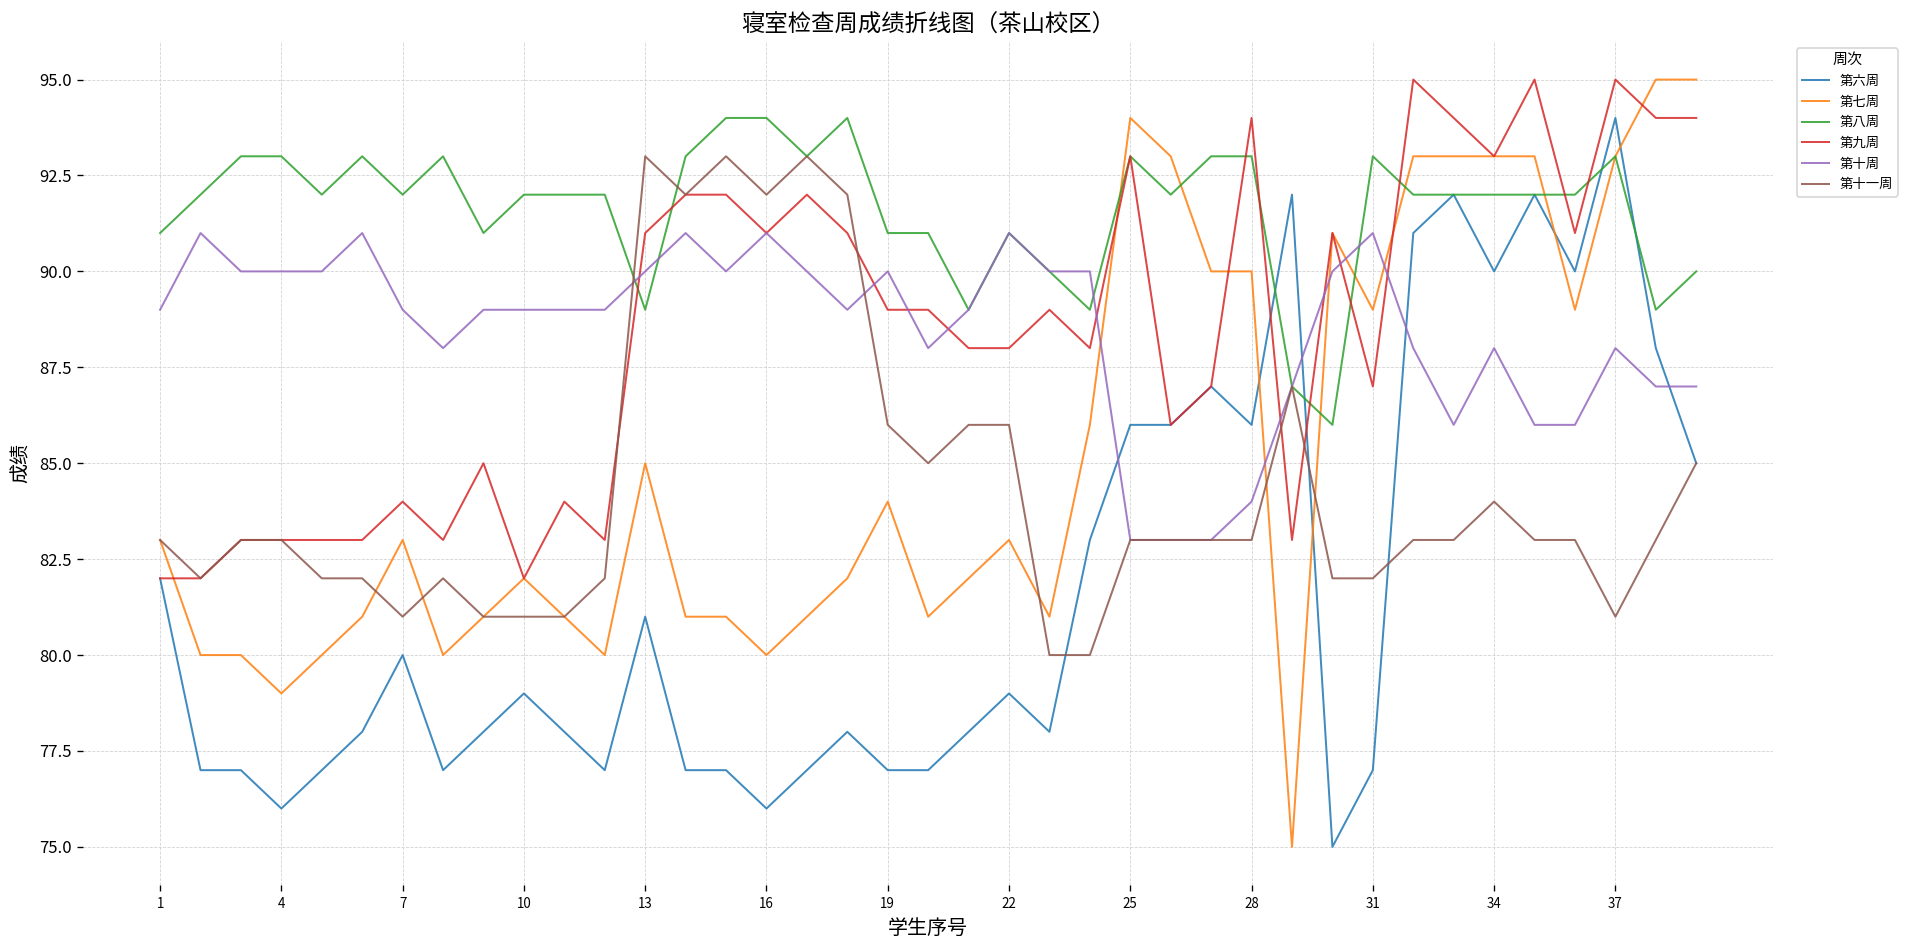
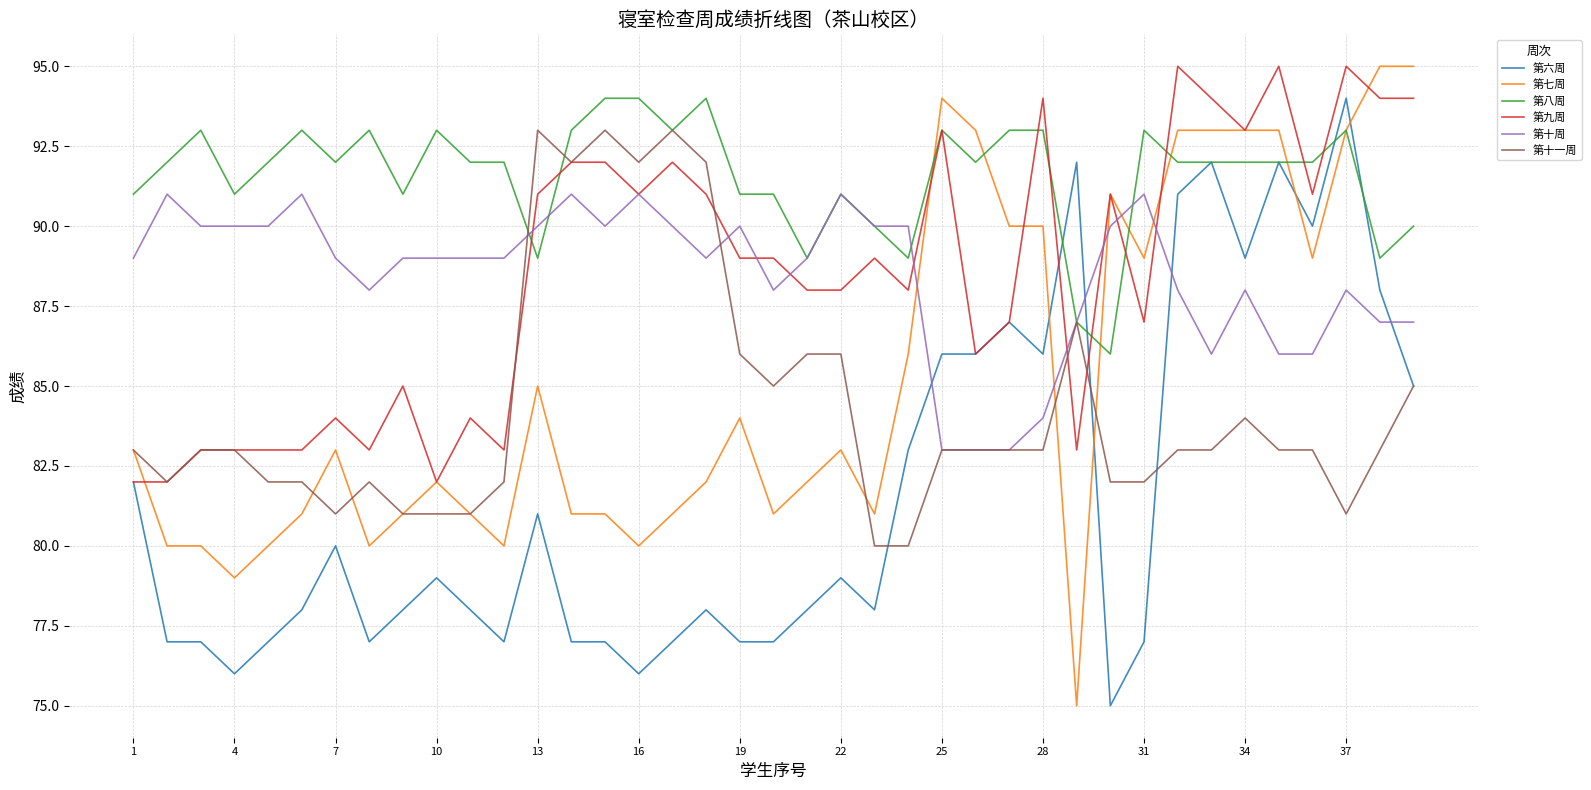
  {
    "第六周": {
      "4": 76,
      "7": 80,
      "10": 79,
      "13": 81,
      "16": 76,
      "19": 77,
      "22": 79,
      "25": 86,
      "28": 86,
      "31": 77,
-     "34": 90,
+     "34": 89,
      "37": 94
    },
    "第七周": {
      "4": 79,
      "7": 83,
      "13": 85,
      "16": 80,
      "19": 84,
      "22": 83,
      "25": 94,
      "28": 90,
      "31": 89
    },
    "第八周": {
      "1": 91,
-     "4": 93,
+     "4": 91,
      "7": 92,
-     "10": 92,
+     "10": 93,
      "13": 89,
      "16": 94,
      "19": 91,
      "28": 93,
      "31": 93,
      "34": 92
    },
    "第九周": {
      "7": 84,
      "13": 91,
      "19": 89,
      "22": 88,
      "28": 94,
      "31": 87,
      "37": 95
    },
    "第十周": {
      "1": 89,
      "4": 90,
      "7": 89,
      "10": 89,
      "13": 90,
      "19": 90,
      "28": 84,
      "31": 91,
      "34": 88,
      "37": 88
    },
    "第十一周": {
      "7": 81,
      "10": 81,
      "13": 93,
      "16": 92,
      "19": 86,
      "22": 86,
      "28": 83,
      "31": 82,
      "34": 84,
      "37": 81
    }
  }
